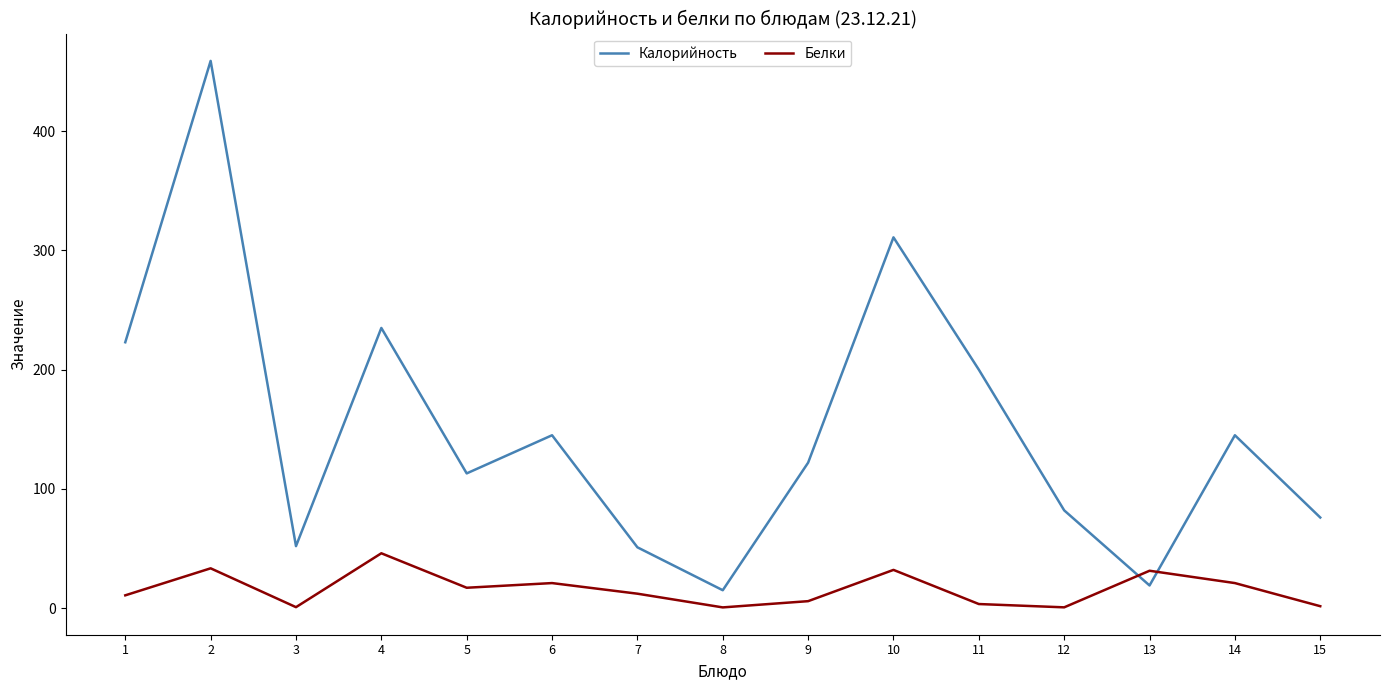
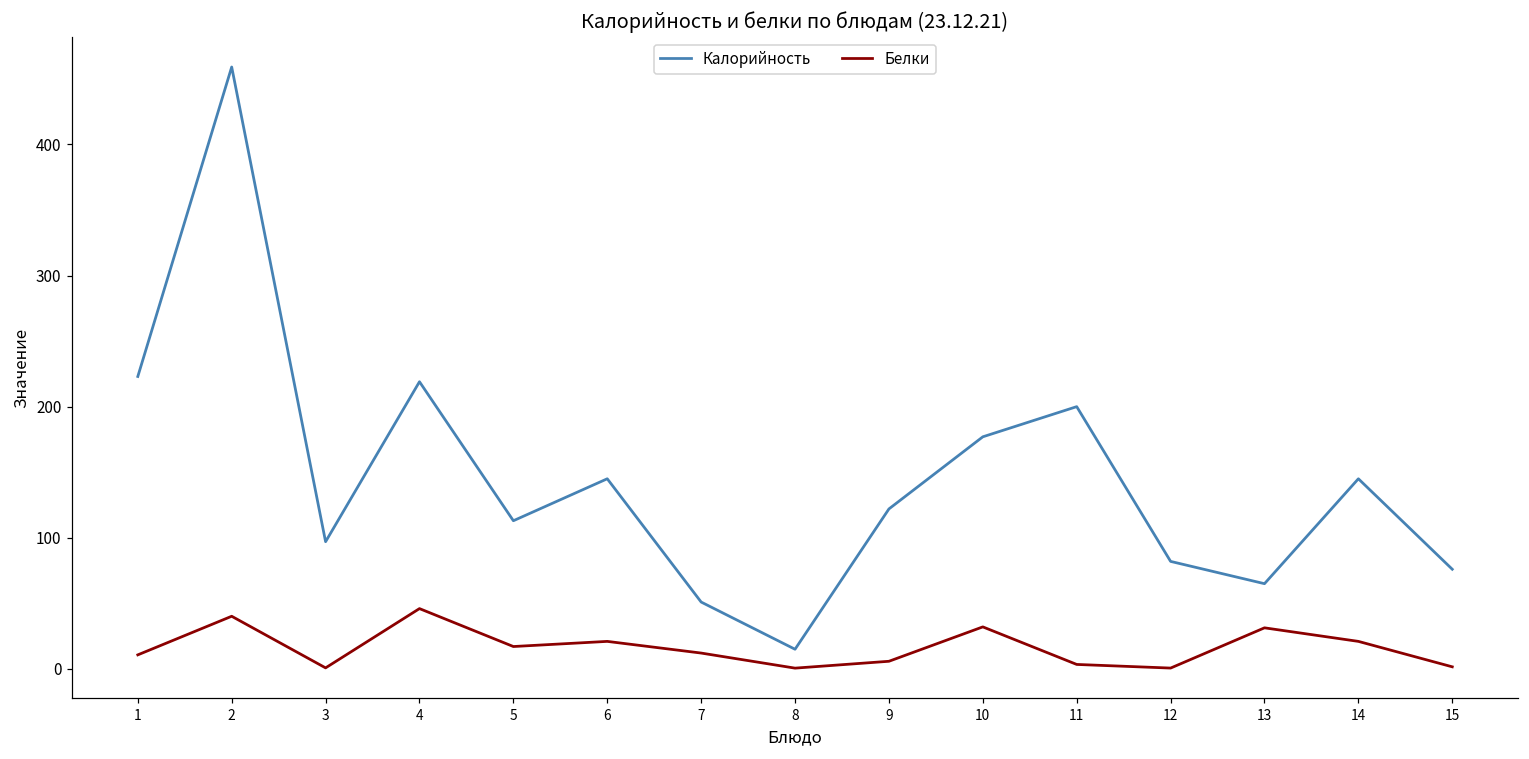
  {
    "Калорийность": {
      "1": 223,
      "2": 459,
-     "3": 52,
-     "4": 235,
+     "3": 97,
+     "4": 219,
      "5": 113,
      "6": 145,
      "7": 51,
      "8": 15,
      "9": 122,
-     "10": 311,
+     "10": 177,
      "11": 200,
      "12": 82,
-     "13": 19,
+     "13": 65,
      "14": 145,
      "15": 76
    },
    "Белки": {
      "1": 11,
-     "2": 33,
+     "2": 40,
      "3": 1,
      "4": 46,
      "5": 17,
      "6": 21,
      "7": 12,
      "8": 1,
      "9": 6,
      "10": 32,
      "11": 3,
      "12": 1,
      "13": 31,
      "14": 21,
      "15": 2
    }
  }
